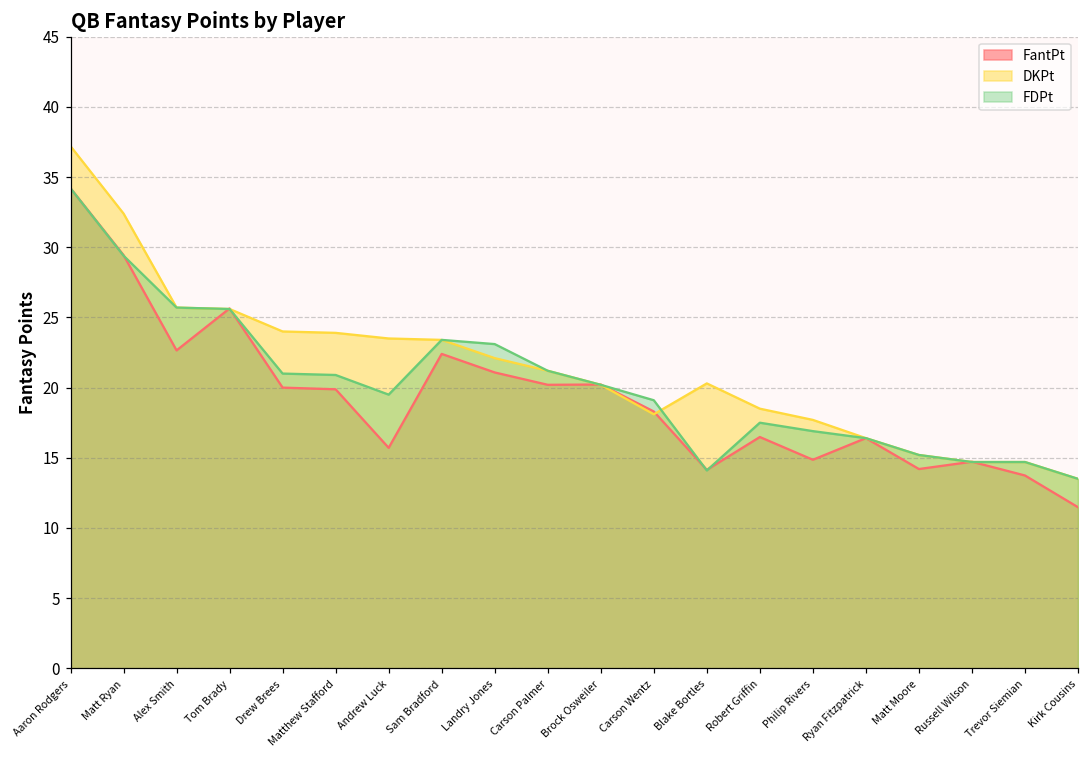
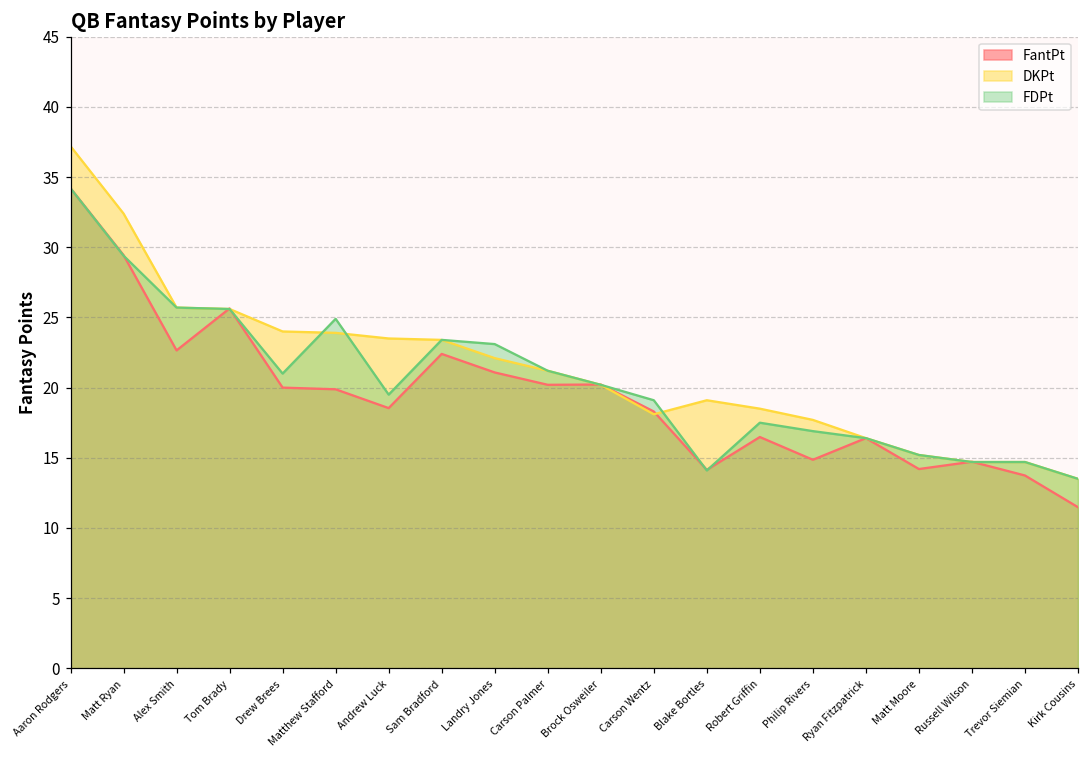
  {
    "FantPt": {
      "Alex Smith": 22.7,
      "Drew Brees": 20.0,
      "Matthew Stafford": 19.9,
-     "Andrew Luck": 15.7,
+     "Andrew Luck": 18.5,
      "Sam Bradford": 22.4,
      "Landry Jones": 21.1,
      "Carson Palmer": 20.2,
      "Robert Griffin": 16.5,
      "Philip Rivers": 14.9,
      "Matt Moore": 14.2,
      "Trevor Siemian": 13.7,
      "Kirk Cousins": 11.5
    },
    "DKPt": {
      "Aaron Rodgers": 37.2,
      "Matt Ryan": 32.4,
      "Drew Brees": 24.0,
      "Matthew Stafford": 23.9,
      "Andrew Luck": 23.5,
      "Landry Jones": 22.1,
-     "Blake Bortles": 20.3,
+     "Blake Bortles": 19.1,
      "Robert Griffin": 18.5,
      "Philip Rivers": 17.7
    },
    "FDPt": {
      "Drew Brees": 21.0,
-     "Matthew Stafford": 20.9,
+     "Matthew Stafford": 24.9,
      "Andrew Luck": 19.5,
      "Landry Jones": 23.1,
      "Carson Wentz": 19.1,
      "Robert Griffin": 17.5,
      "Philip Rivers": 16.9
    }
  }
